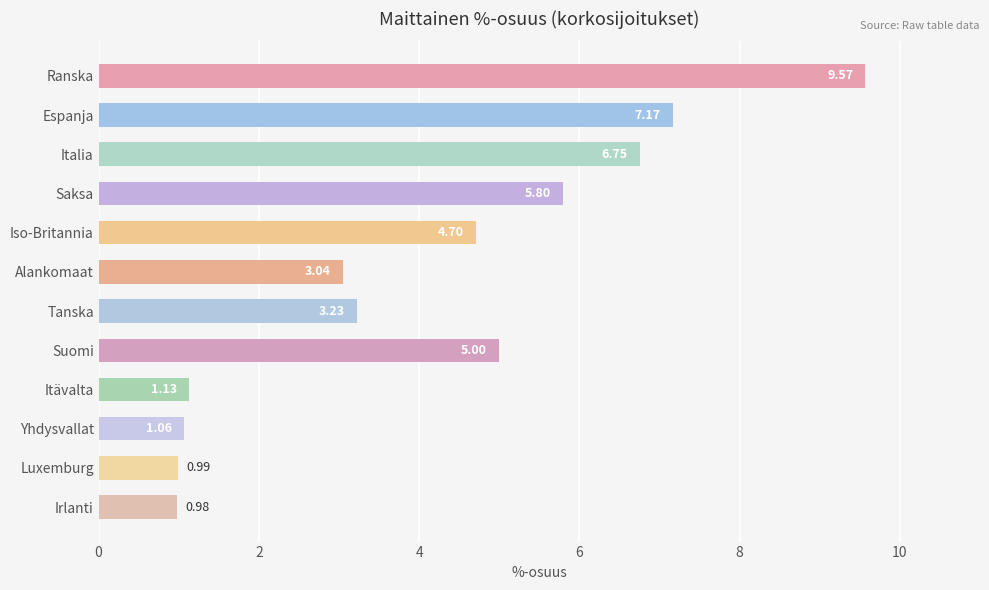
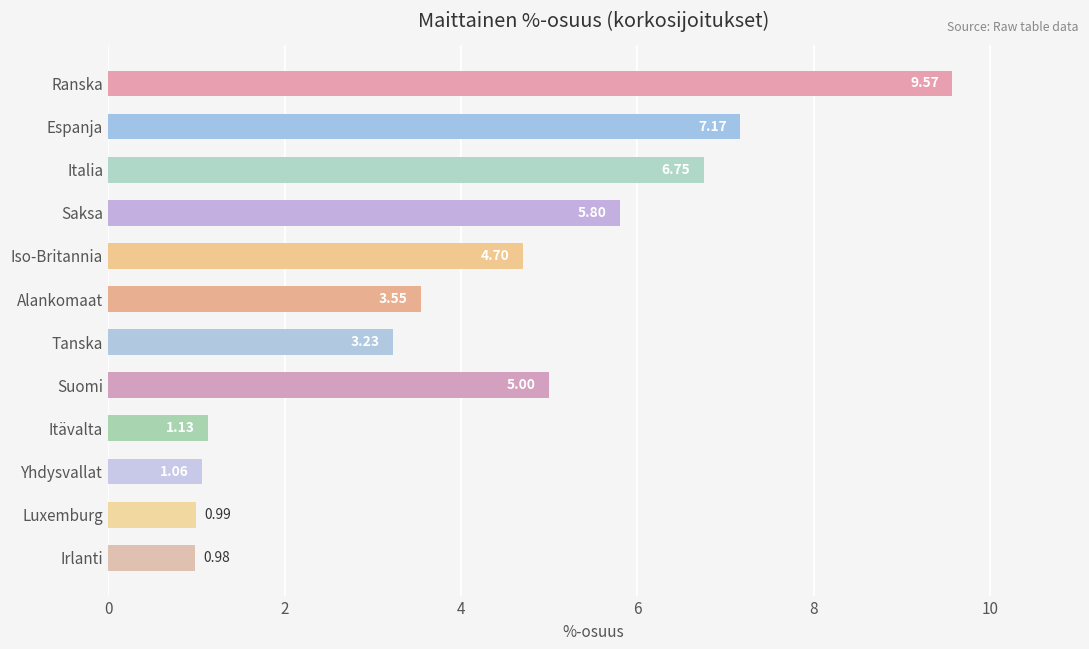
  {
    "Ranska": 9.57,
    "Espanja": 7.17,
    "Italia": 6.75,
    "Saksa": 5.80,
    "Iso-Britannia": 4.70,
-   "Alankomaat": 3.04,
+   "Alankomaat": 3.55,
    "Tanska": 3.23,
    "Suomi": 5.00,
    "Itävalta": 1.13,
    "Yhdysvallat": 1.06,
    "Luxemburg": 0.99,
    "Irlanti": 0.98
  }
